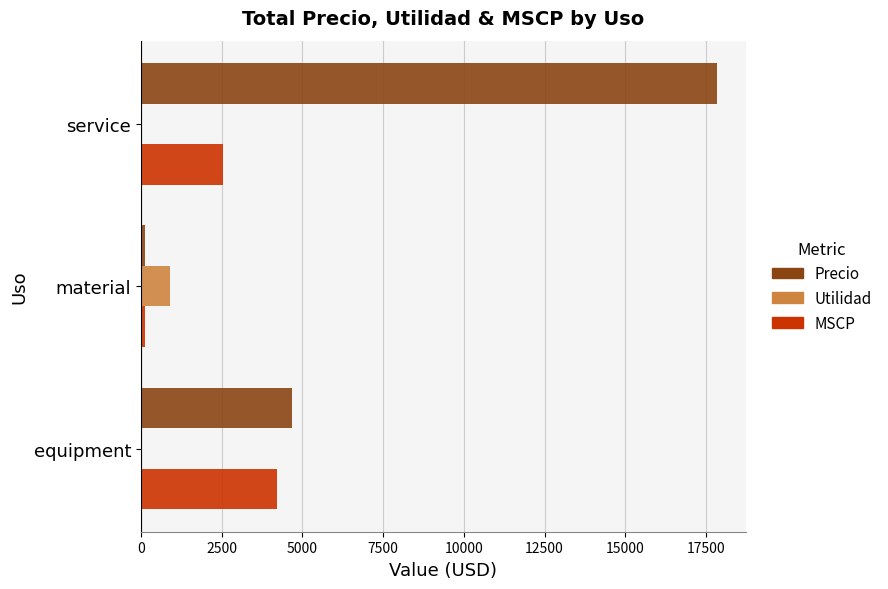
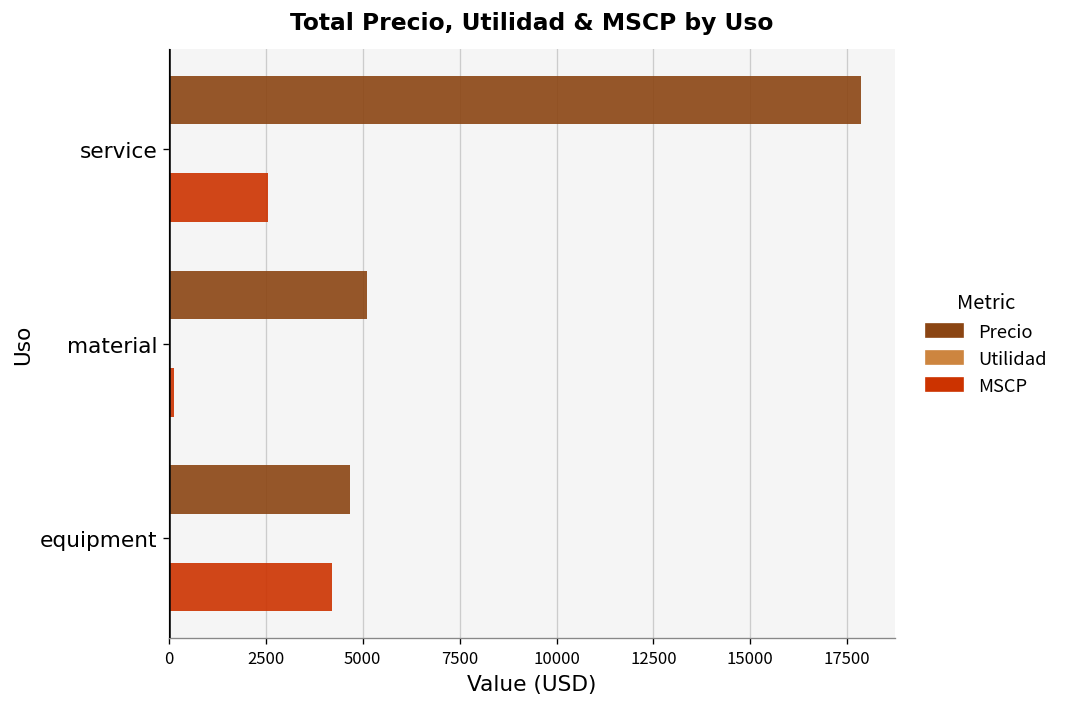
  {
    "Precio": {
      "service": 17900,
-     "material": 100,
+     "material": 5100,
      "equipment": 4700
    },
    "Utilidad": {
      "service": 0,
-     "material": 900
+     "material": 0
    },
    "MSCP": {
      "service": 2500,
      "material": 100,
      "equipment": 4200
    }
  }
